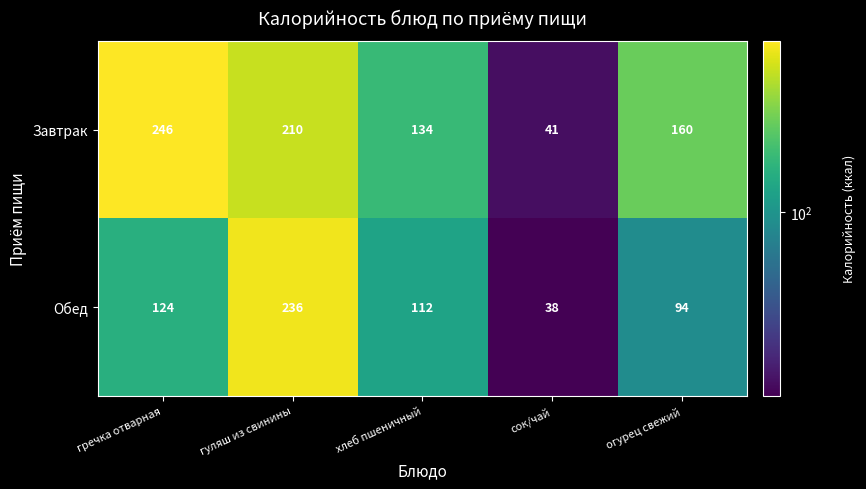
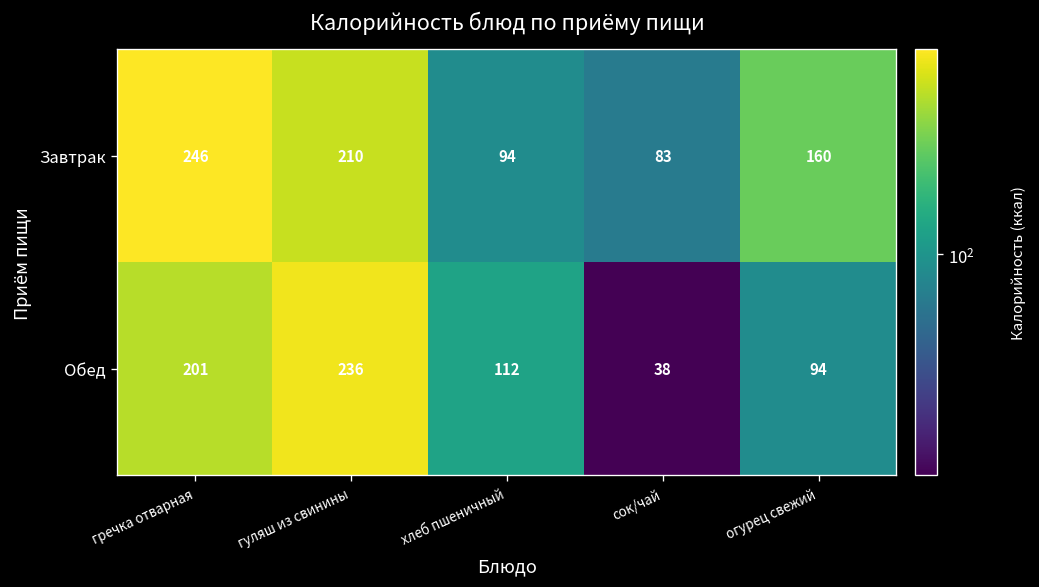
  {
    "Завтрак": {
      "гречка отварная": 246,
      "гуляш из свинины": 210,
-     "хлеб пшеничный": 134,
-     "сок/чай": 41,
+     "хлеб пшеничный": 94,
+     "сок/чай": 83,
      "огурец свежий": 160
    },
    "Обед": {
-     "гречка отварная": 124,
+     "гречка отварная": 201,
      "гуляш из свинины": 236,
      "хлеб пшеничный": 112,
      "сок/чай": 38,
      "огурец свежий": 94
    }
  }
